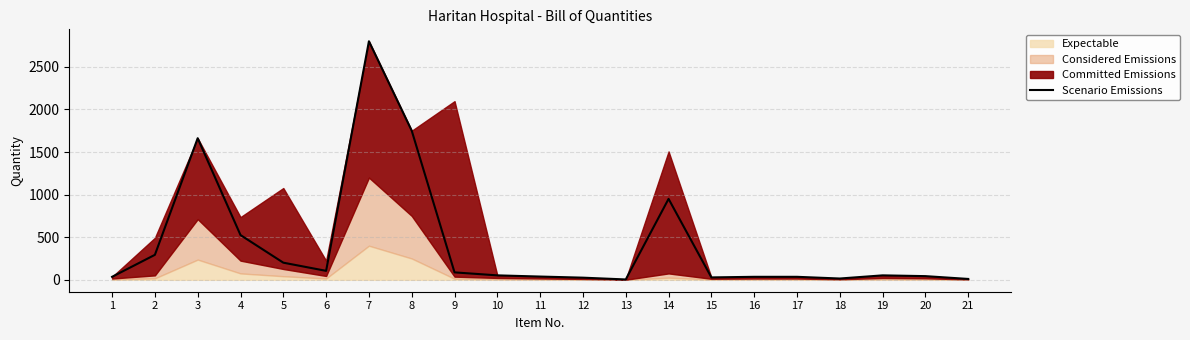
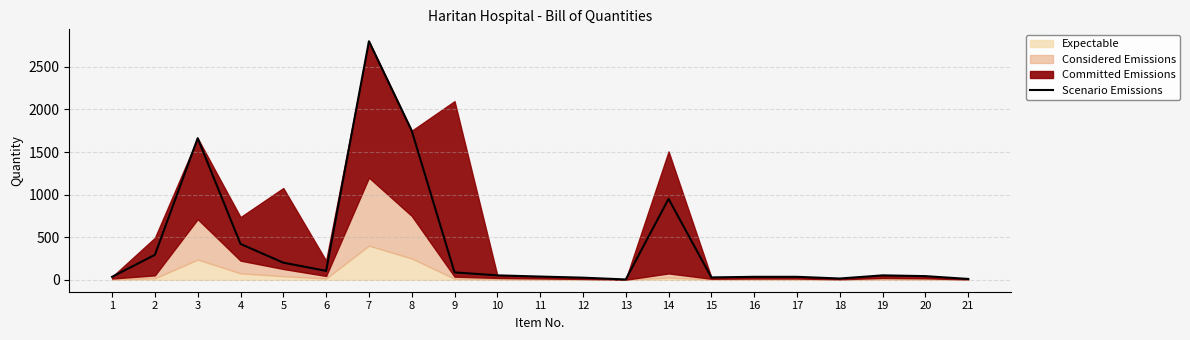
  {
    "Scenario Emissions": {
      "2": 300,
-     "4": 500,
+     "4": 400,
      "5": 200,
      "6": 100,
      "9": 100,
      "14": 1000
    },
    "Committed Emissions": {
      "2": 400,
      "4": 500,
      "5": 1000,
      "6": 200,
      "9": 2100,
      "14": 1400
    }
  }
